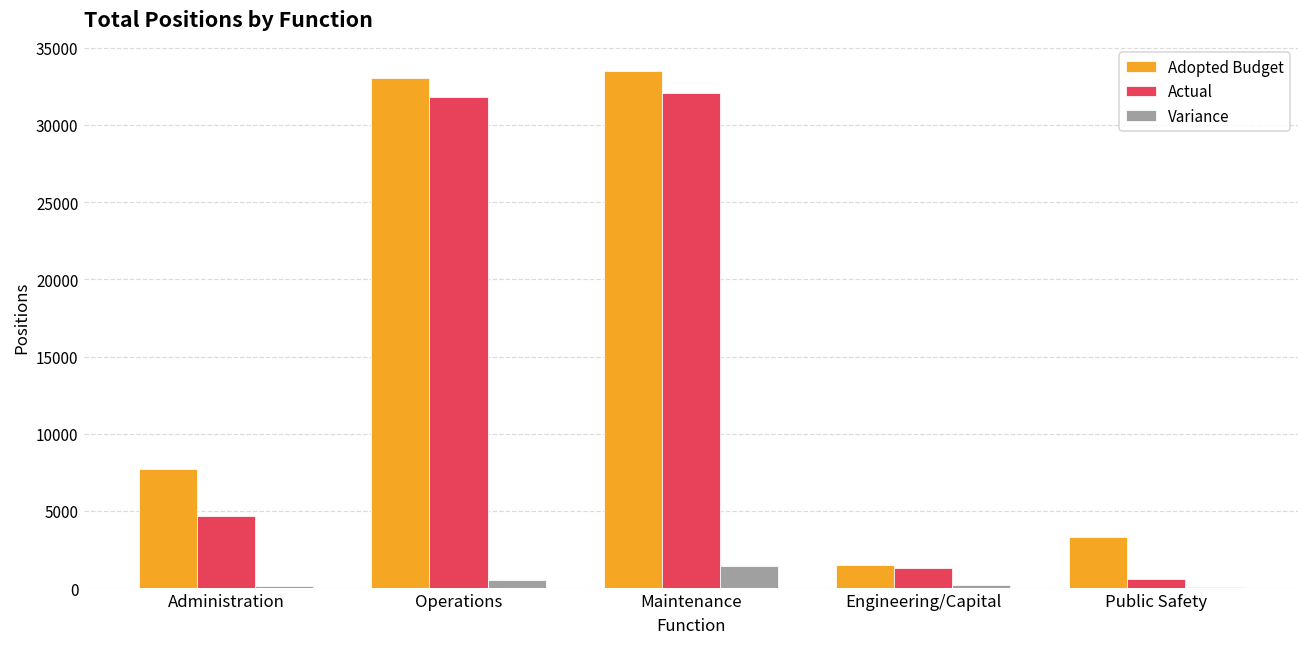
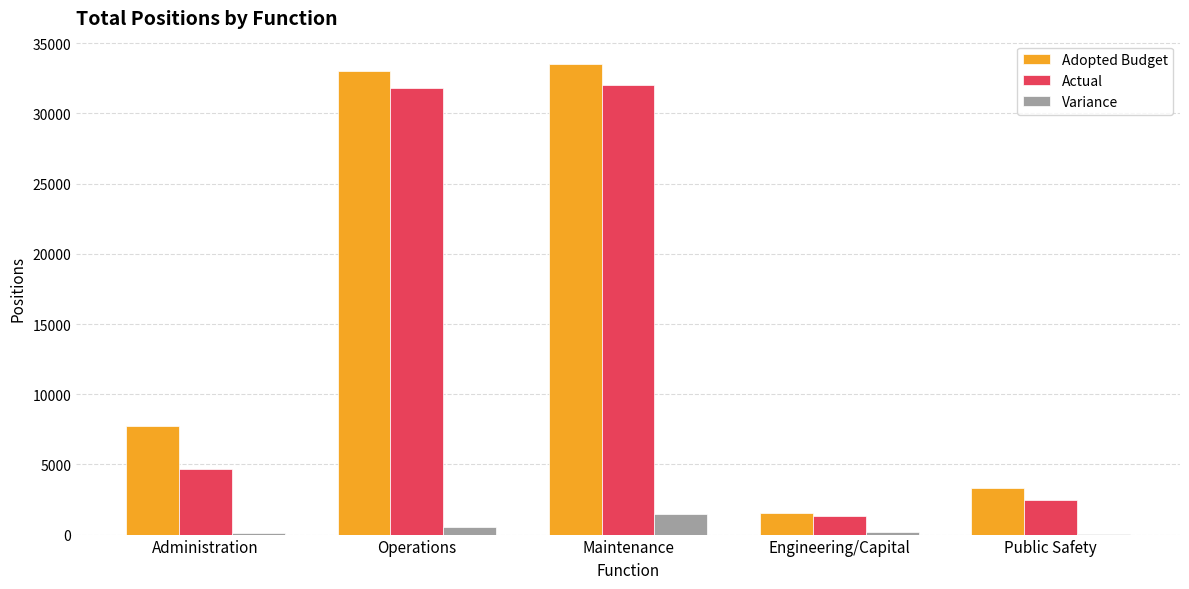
  {
    "Adopted Budget": {
      "Administration": 7700,
      "Operations": 33000,
      "Maintenance": 33500,
      "Engineering/Capital": 1500,
      "Public Safety": 3300
    },
    "Actual": {
      "Administration": 4600,
      "Operations": 31800,
      "Maintenance": 32000,
      "Engineering/Capital": 1300,
-     "Public Safety": 600
+     "Public Safety": 2500
    },
    "Variance": {
      "Operations": 500,
      "Maintenance": 1500,
      "Engineering/Capital": 200
    }
  }
